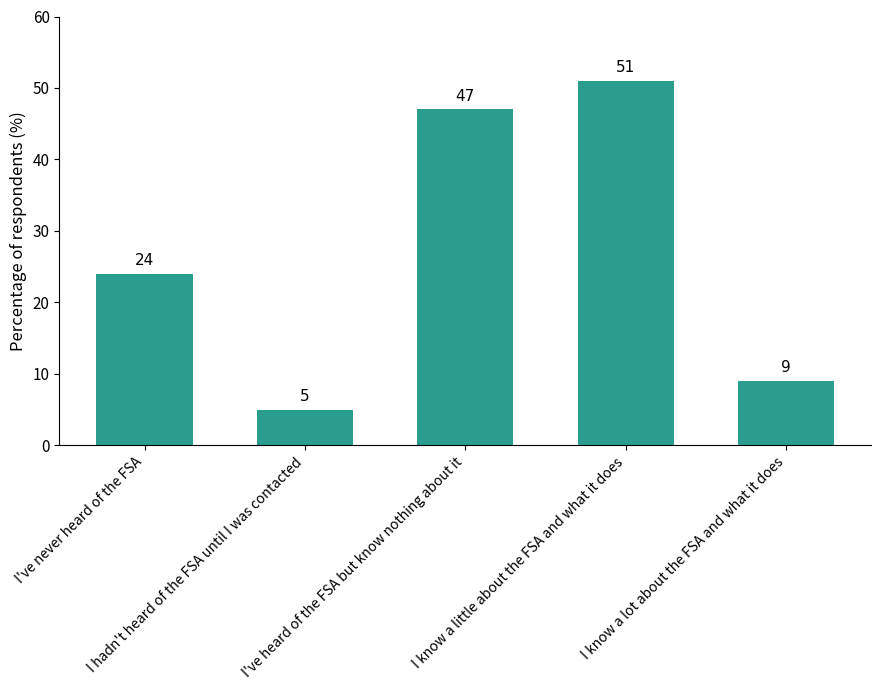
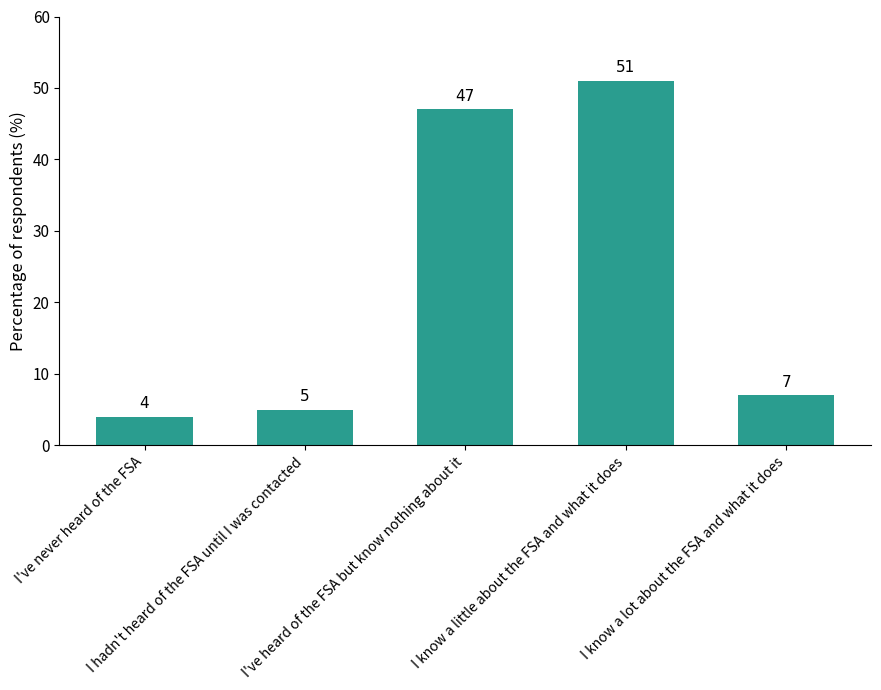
  {
-   "I've never heard of the FSA": 24,
+   "I've never heard of the FSA": 4,
    "I hadn't heard of the FSA until I was contacted": 5,
    "I've heard of the FSA but know nothing about it": 47,
    "I know a little about the FSA and what it does": 51,
-   "I know a lot about the FSA and what it does": 9
+   "I know a lot about the FSA and what it does": 7
  }
